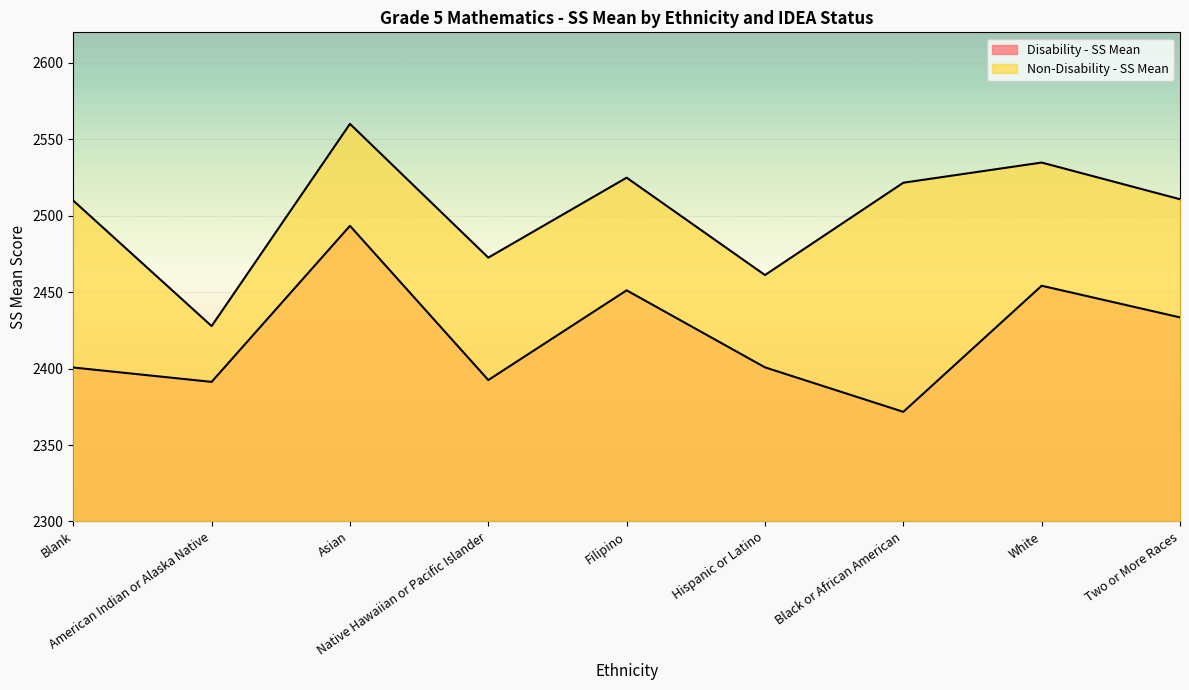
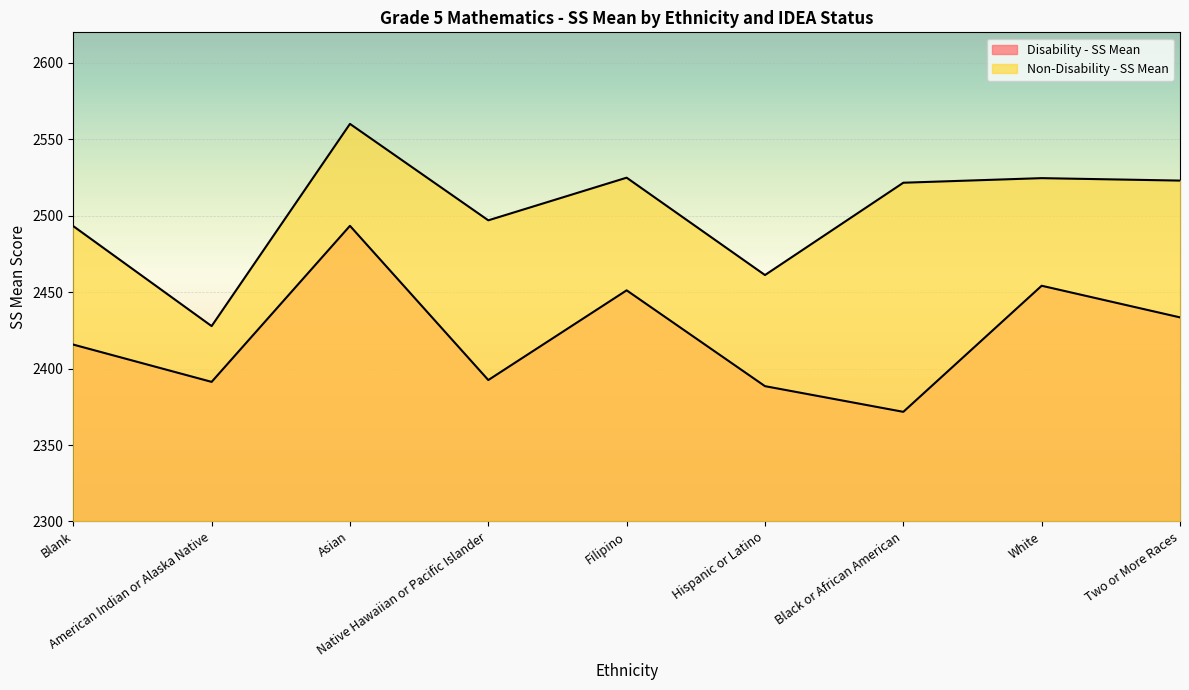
  {
    "Disability - SS Mean": {
-     "Blank": 2401,
+     "Blank": 2416,
      "American Indian or Alaska Native": 2391,
      "Asian": 2493,
      "Native Hawaiian or Pacific Islander": 2393,
      "Filipino": 2451,
-     "Hispanic or Latino": 2401,
+     "Hispanic or Latino": 2389,
      "Black or African American": 2372,
      "White": 2454,
      "Two or More Races": 2434
    },
    "Non-Disability - SS Mean": {
-     "Blank": 2510,
+     "Blank": 2493,
      "American Indian or Alaska Native": 2428,
      "Asian": 2560,
-     "Native Hawaiian or Pacific Islander": 2473,
+     "Native Hawaiian or Pacific Islander": 2497,
      "Filipino": 2525,
      "Hispanic or Latino": 2461,
      "Black or African American": 2522,
-     "White": 2535,
-     "Two or More Races": 2511
+     "White": 2525,
+     "Two or More Races": 2523
    }
  }
